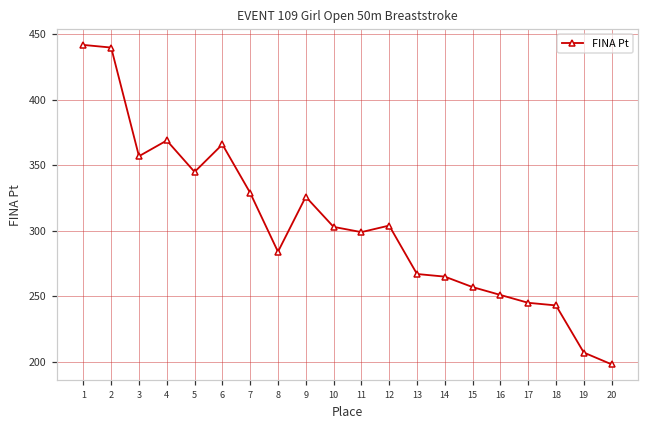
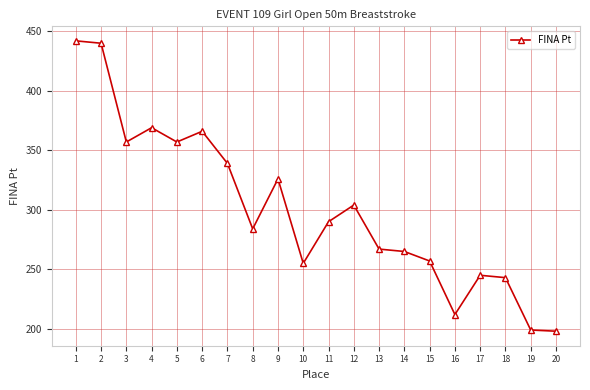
  {
    "1": 442,
    "2": 440,
    "3": 357,
    "4": 369,
-   "5": 345,
+   "5": 357,
    "6": 366,
-   "7": 329,
+   "7": 339,
    "8": 284,
    "9": 326,
-   "10": 303,
-   "11": 299,
+   "10": 255,
+   "11": 290,
    "12": 304,
    "13": 267,
    "14": 265,
    "15": 257,
-   "16": 251,
+   "16": 212,
    "17": 245,
    "18": 243,
-   "19": 207,
+   "19": 199,
    "20": 198
  }
